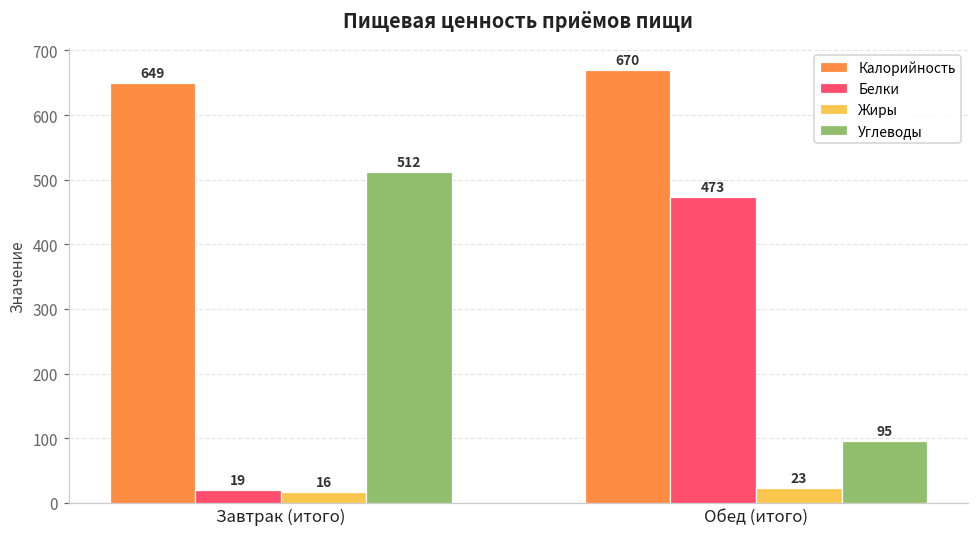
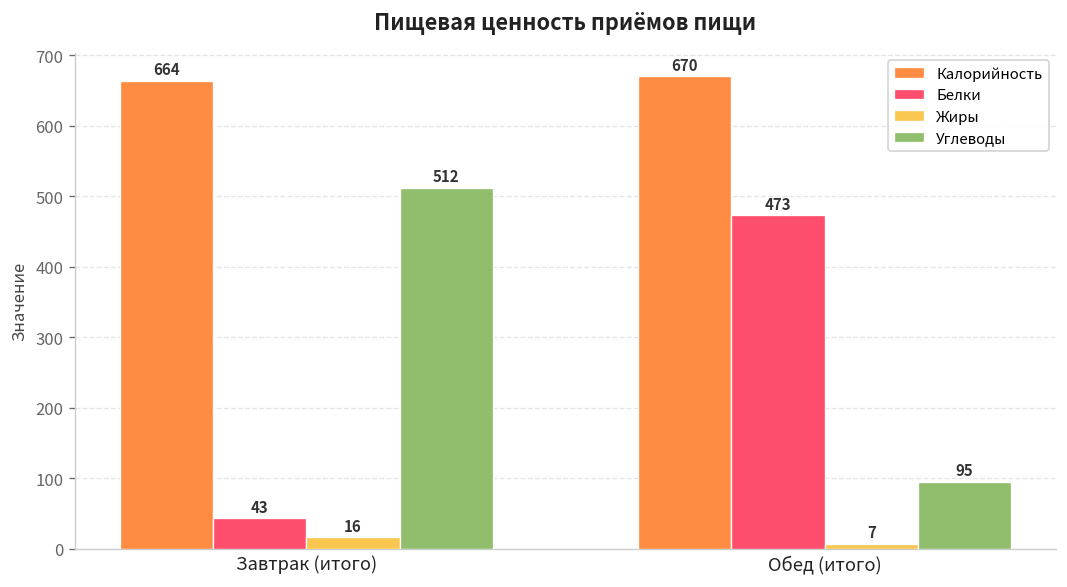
  {
    "Калорийность": {
-     "Завтрак (итого)": 649,
+     "Завтрак (итого)": 664,
      "Обед (итого)": 670
    },
    "Белки": {
-     "Завтрак (итого)": 19,
+     "Завтрак (итого)": 43,
      "Обед (итого)": 473
    },
    "Жиры": {
      "Завтрак (итого)": 16,
-     "Обед (итого)": 23
+     "Обед (итого)": 7
    },
    "Углеводы": {
      "Завтрак (итого)": 512,
      "Обед (итого)": 95
    }
  }
